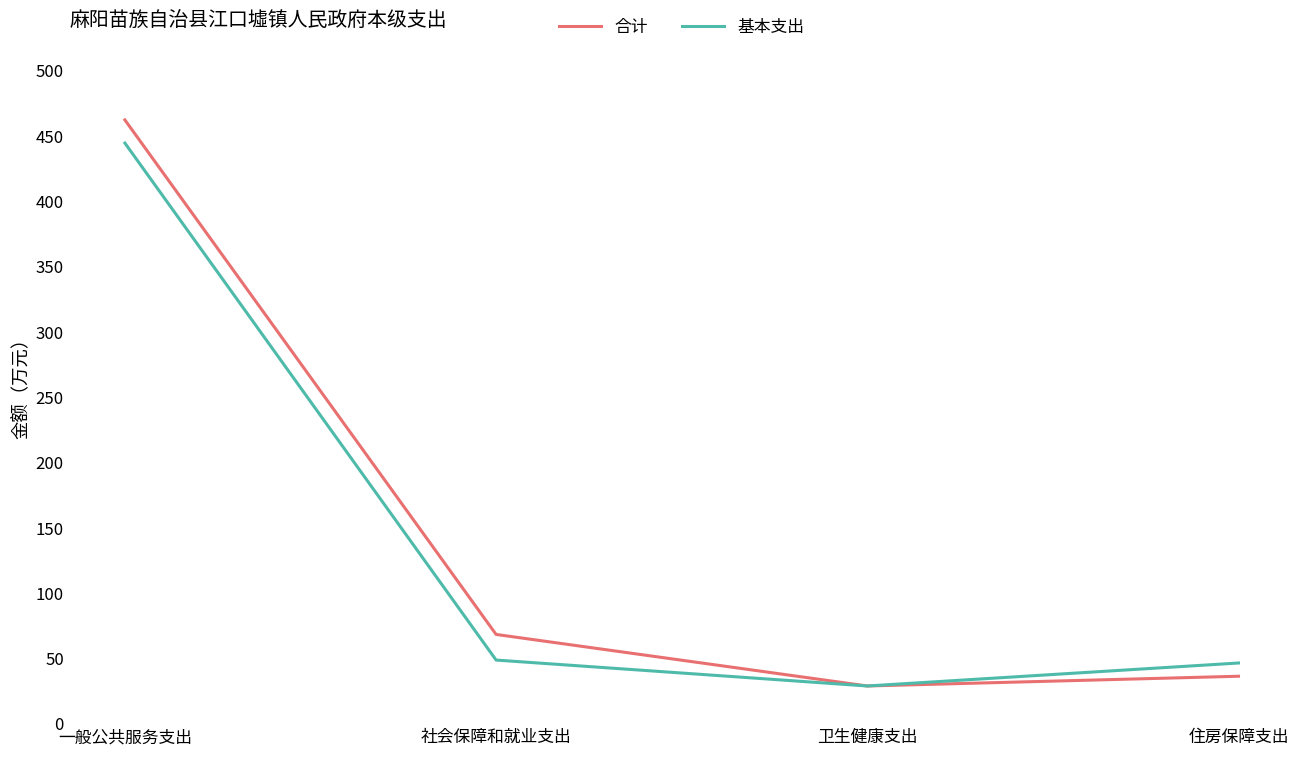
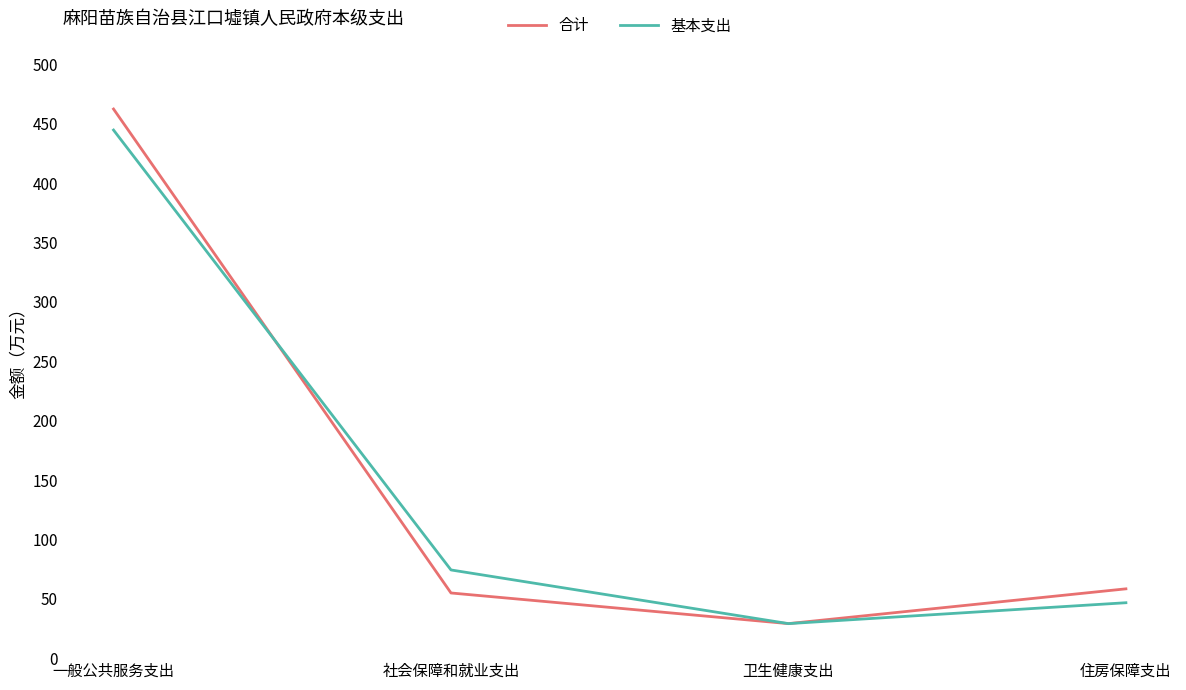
  {
    "合计": {
      "一般公共服务支出": 462,
-     "社会保障和就业支出": 69,
-     "住房保障支出": 37
+     "社会保障和就业支出": 55,
+     "住房保障支出": 58
    },
    "基本支出": {
      "一般公共服务支出": 445,
-     "社会保障和就业支出": 49,
+     "社会保障和就业支出": 74,
      "住房保障支出": 47
    }
  }
